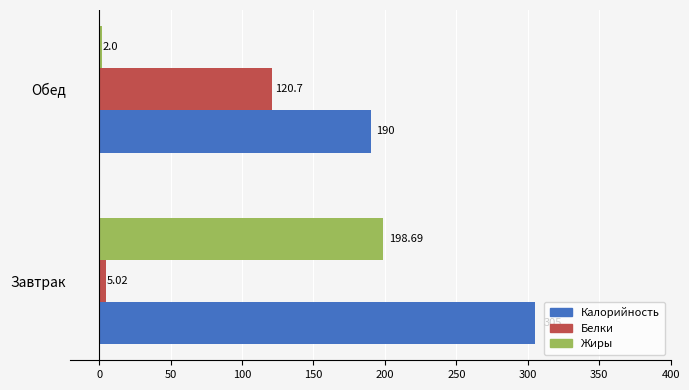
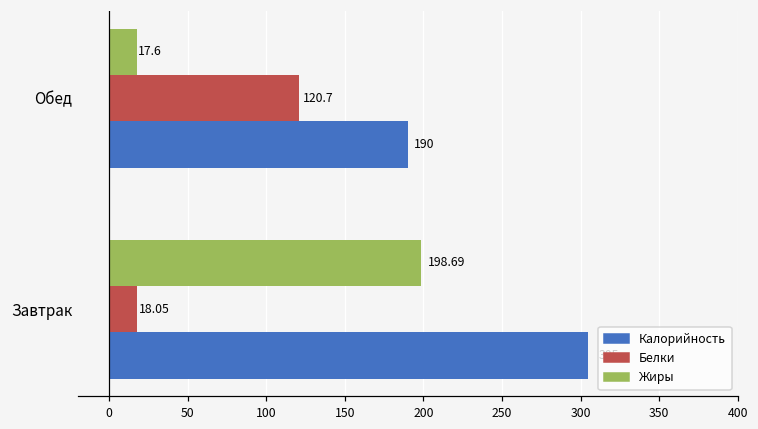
  {
    "Калорийность": {
      "Обед": 190
    },
    "Белки": {
      "Обед": 120.7,
-     "Завтрак": 5.02
+     "Завтрак": 18.05
    },
    "Жиры": {
-     "Обед": 2.0,
+     "Обед": 17.6,
      "Завтрак": 198.69
    }
  }
